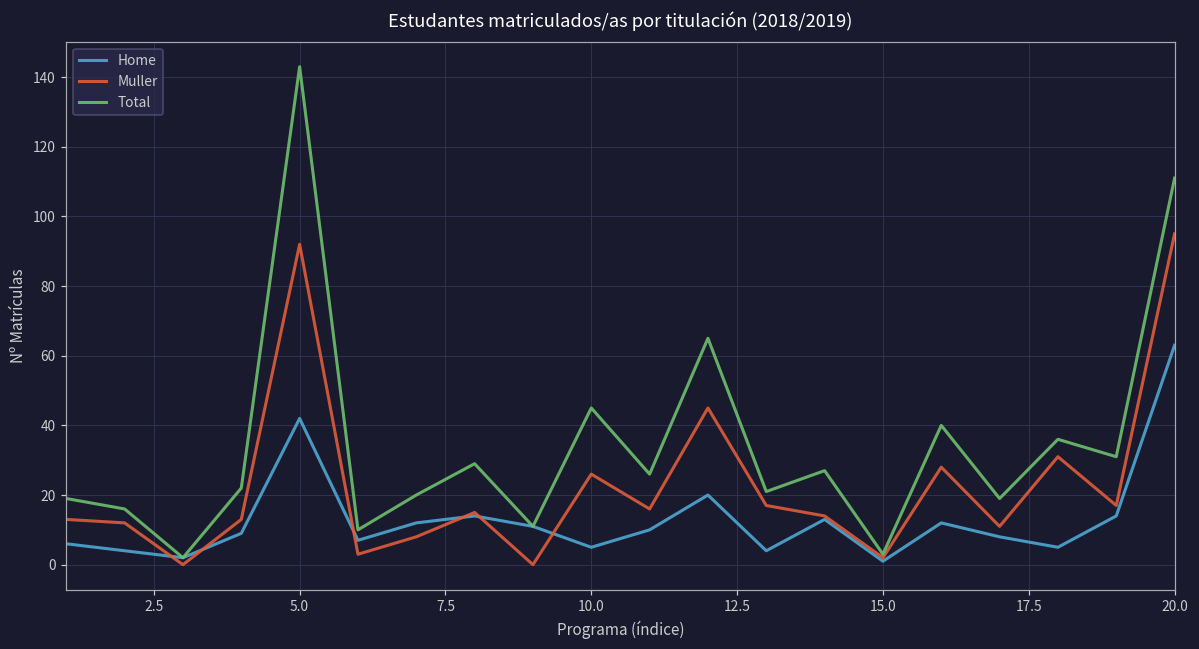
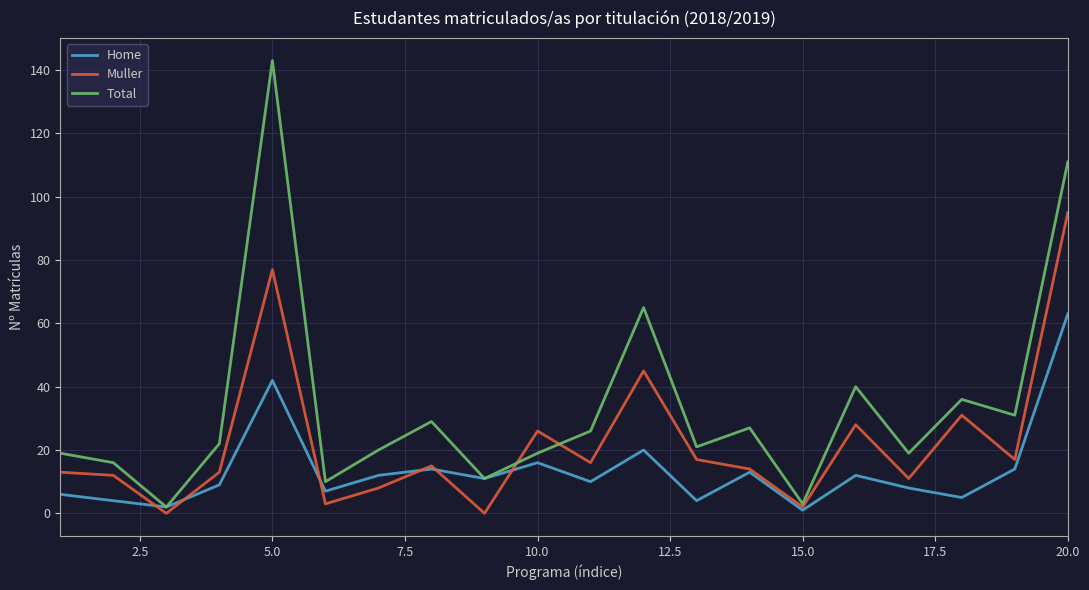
  {
    "Home": {
      "5.0": 42,
-     "10.0": 5,
+     "10.0": 16,
      "15.0": 1,
      "20.0": 63
    },
    "Muller": {
-     "5.0": 92,
+     "5.0": 77,
      "10.0": 26,
      "15.0": 2,
      "20.0": 95
    },
    "Total": {
      "5.0": 143,
-     "10.0": 45,
+     "10.0": 19,
      "15.0": 3,
      "20.0": 111
    }
  }
